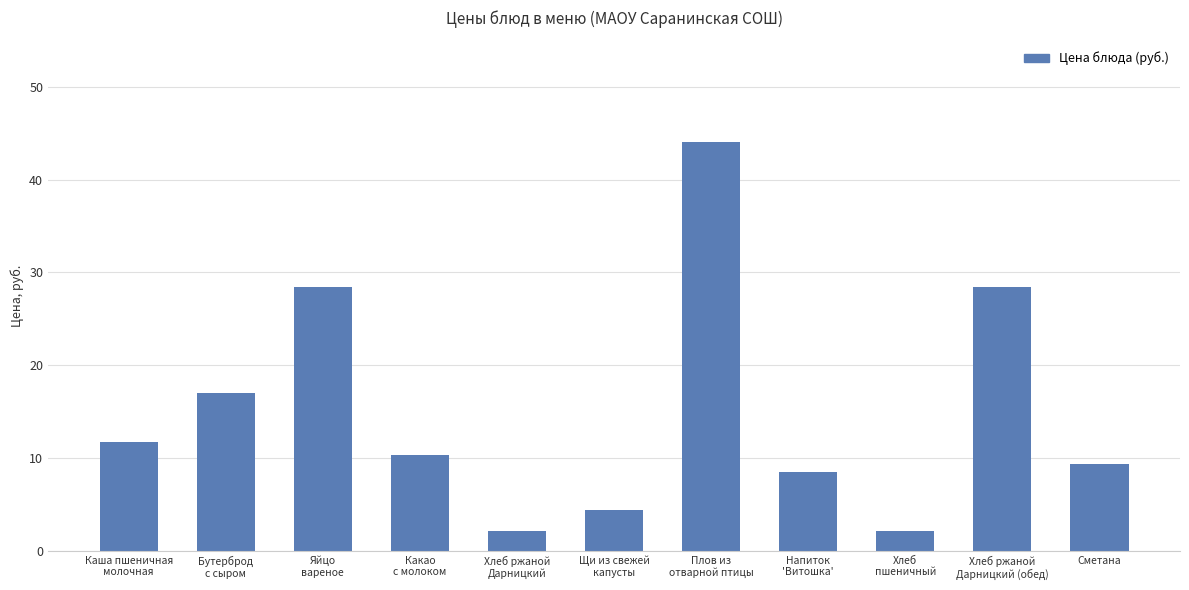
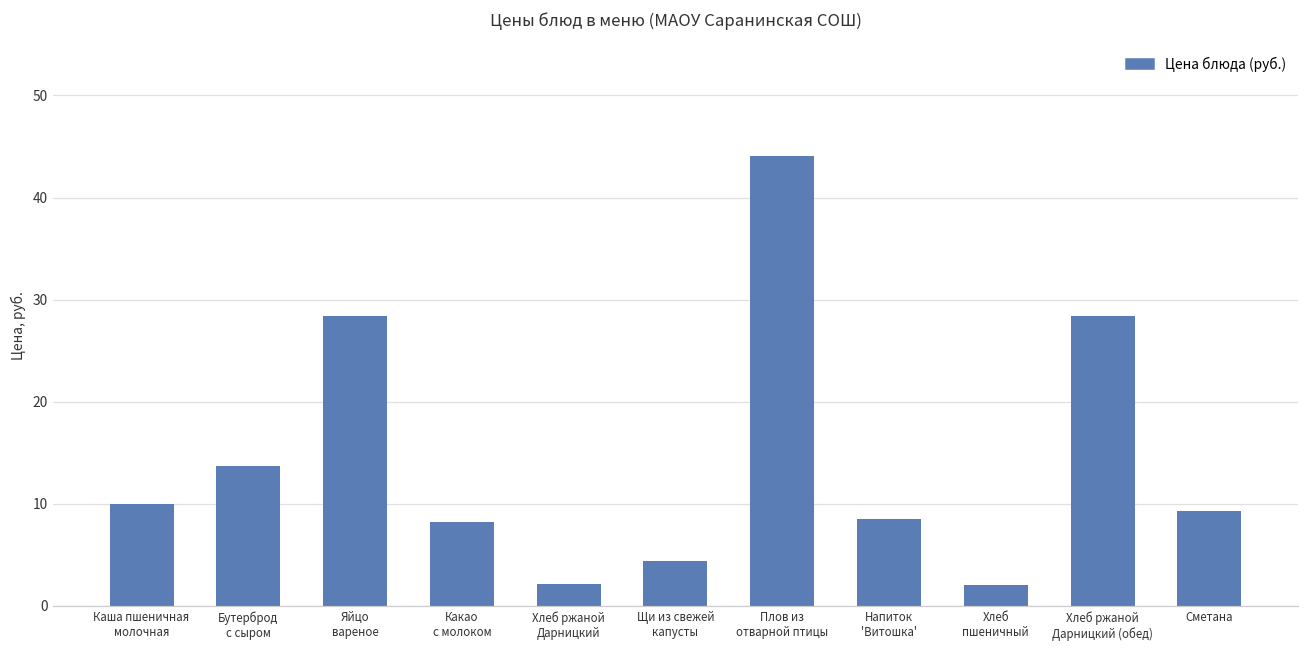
  {
-   "Каша пшеничная молочная": 12,
-   "Бутерброд с сыром": 17,
+   "Каша пшеничная молочная": 10,
+   "Бутерброд с сыром": 14,
    "Яйцо вареное": 28,
-   "Какао с молоком": 10,
+   "Какао с молоком": 8,
    "Хлеб ржаной Дарницкий": 2,
    "Щи из свежей капусты": 4,
    "Плов из отварной птицы": 44,
    "Напиток 'Витошка'": 9,
    "Хлеб пшеничный": 2,
    "Хлеб ржаной Дарницкий (обед)": 28,
    "Сметана": 9
  }
